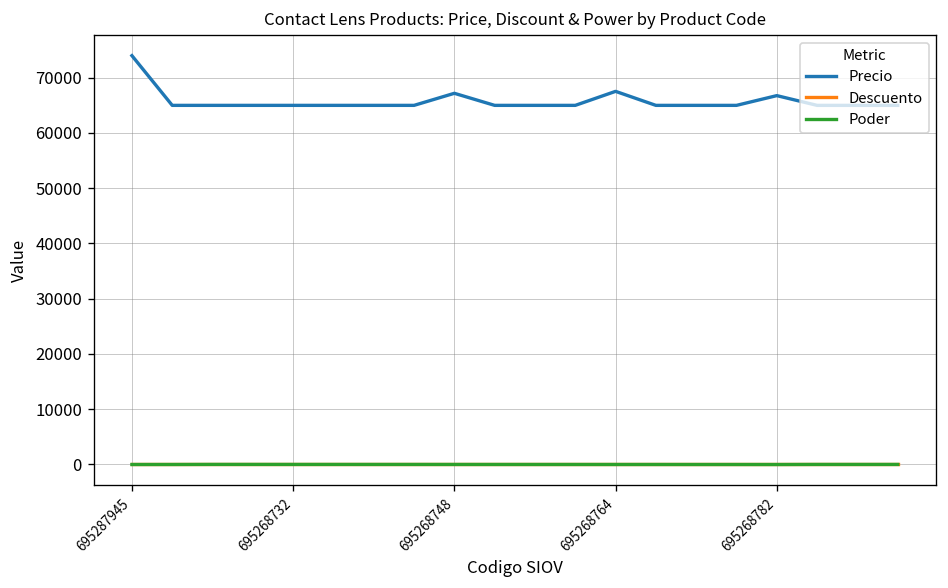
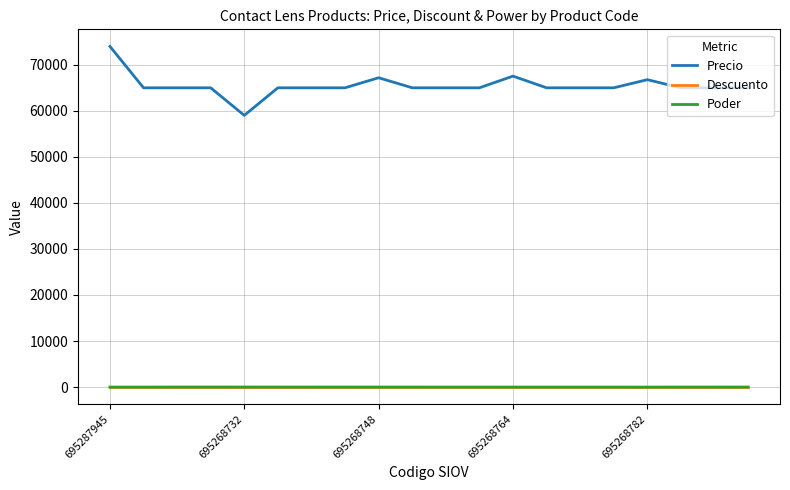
  {
    "Precio": {
      "695287945": 74000,
-     "695268732": 65000,
+     "695268732": 59000,
      "695268748": 67000,
      "695268764": 68000,
      "695268782": 67000
    },
    "Poder": {
      "695287945": 0,
      "695268732": 0,
      "695268748": 0,
      "695268764": 0,
      "695268782": 0
    }
  }
